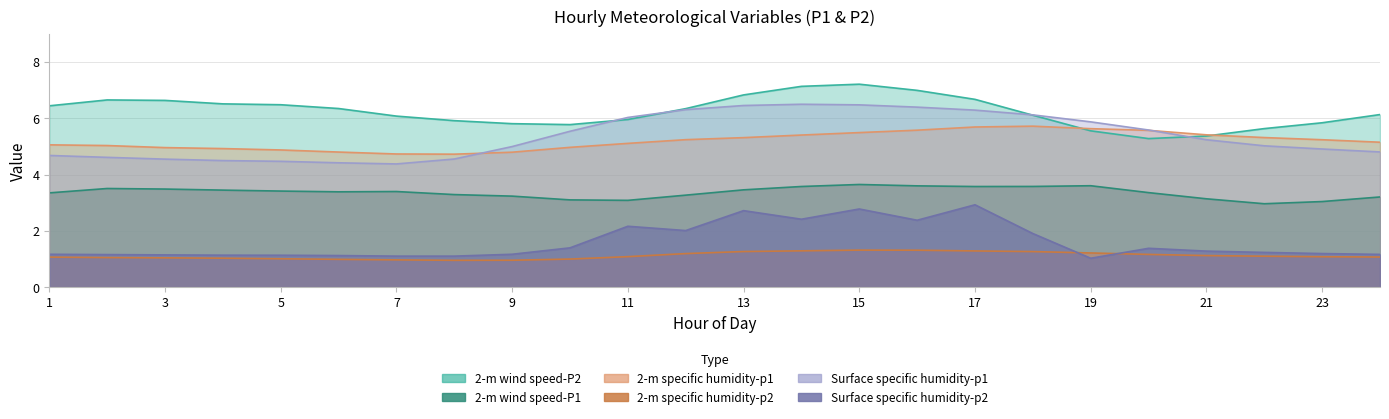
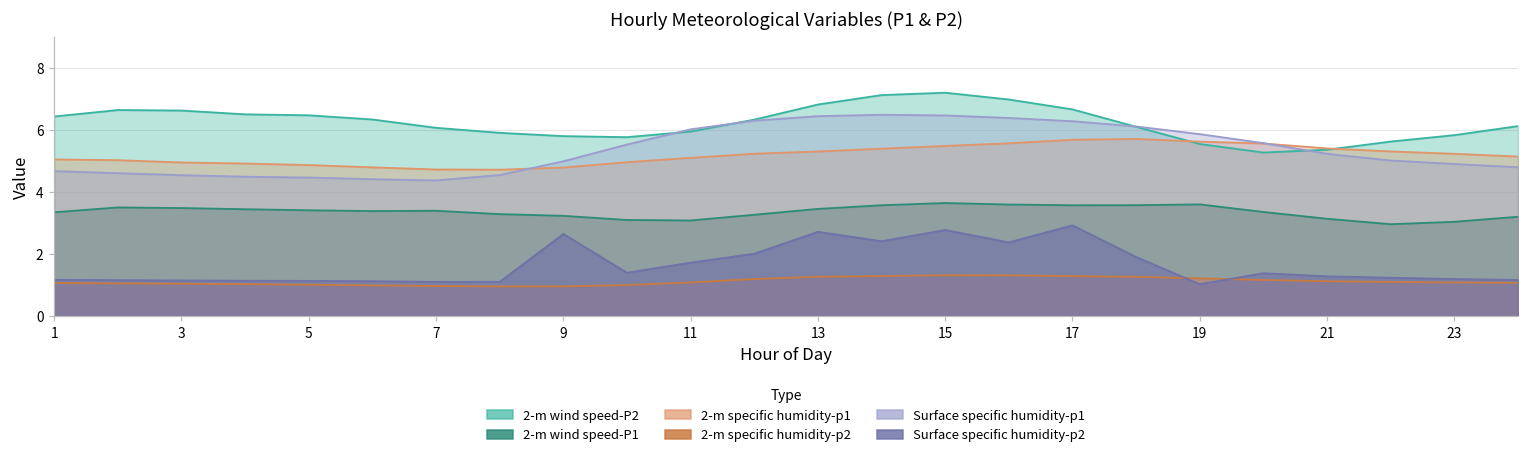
  {
    "Surface specific humidity-p2": {
      "1": 1.2,
      "3": 1.1,
      "5": 1.1,
      "7": 1.1,
-     "9": 1.2,
-     "11": 2.2,
+     "9": 2.6,
+     "11": 1.7,
      "13": 2.7,
      "15": 2.8,
      "17": 2.9,
      "19": 1.0,
      "21": 1.3,
      "23": 1.2
    }
  }
